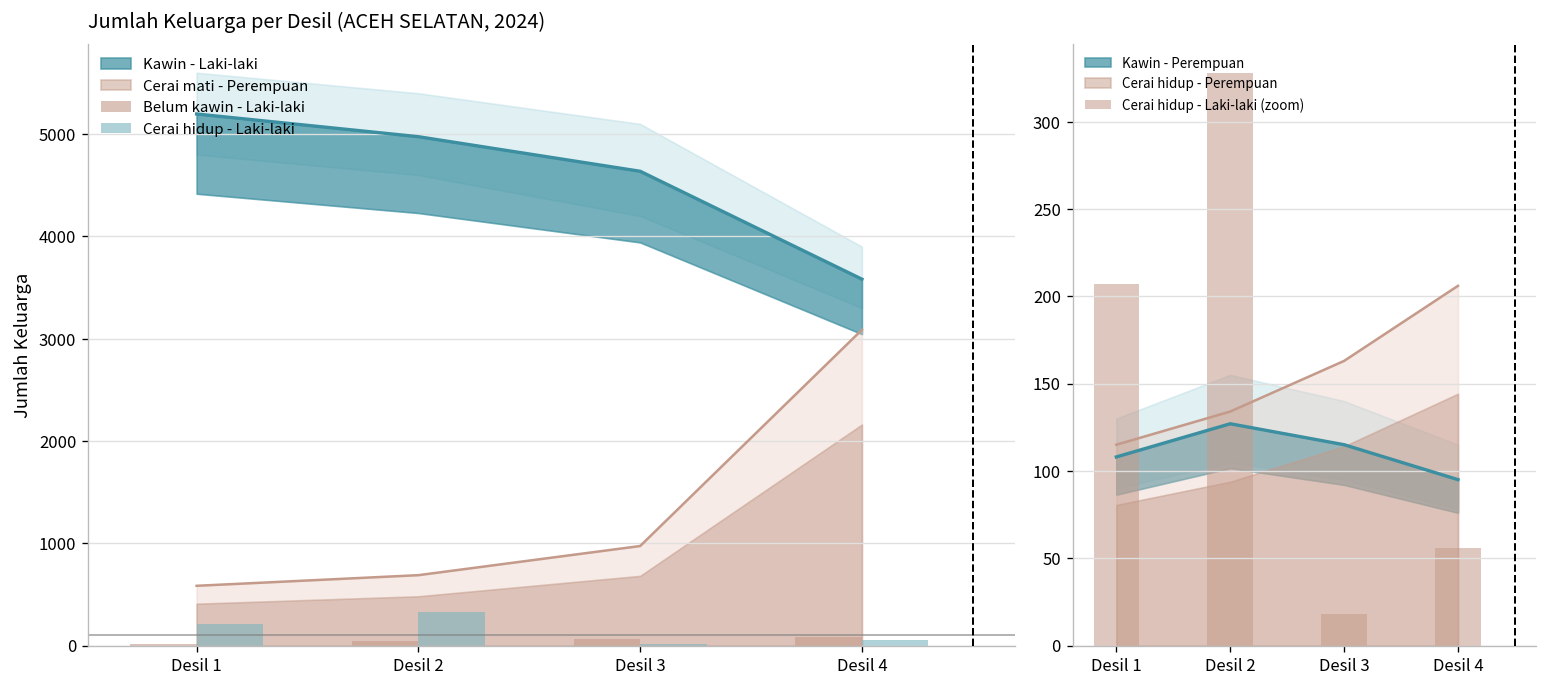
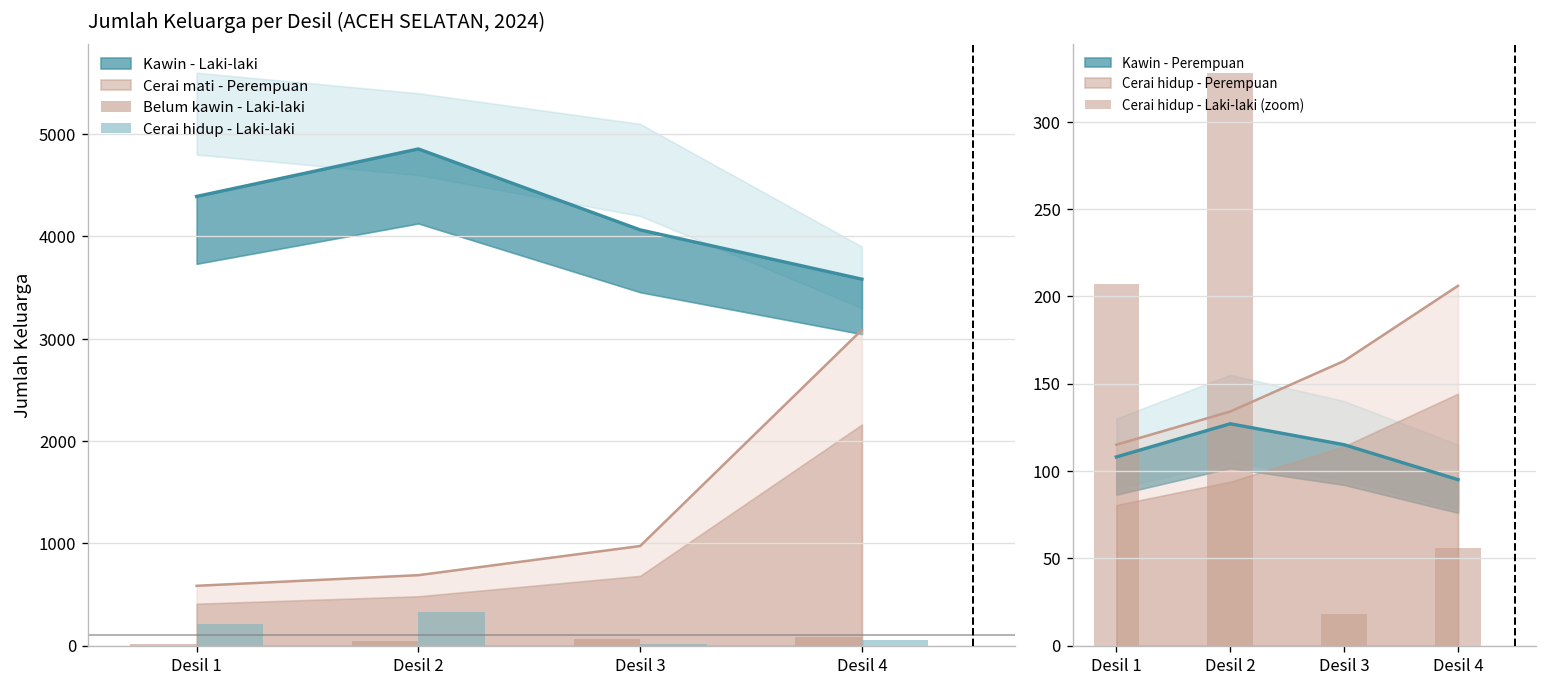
  {
    "Jumlah Keluarga per Desil (ACEH SELATAN, 2024)": {
      "Kawin - Laki-laki": {
-       "Desil 1": 5200,
-       "Desil 2": 5000,
-       "Desil 3": 4600,
+       "Desil 1": 4400,
+       "Desil 2": 4900,
+       "Desil 3": 4100,
        "Desil 4": 3600
      },
      "Cerai hidup - Laki-laki": {
        "Desil 1": 200,
        "Desil 2": 300,
        "Desil 4": 100
      }
    }
  }
